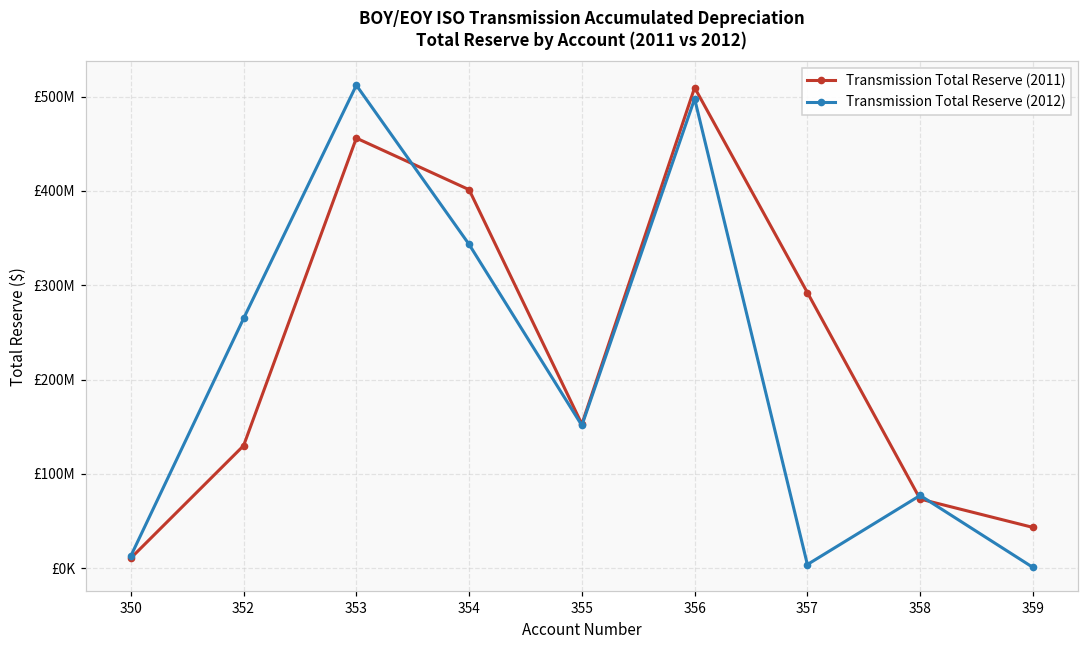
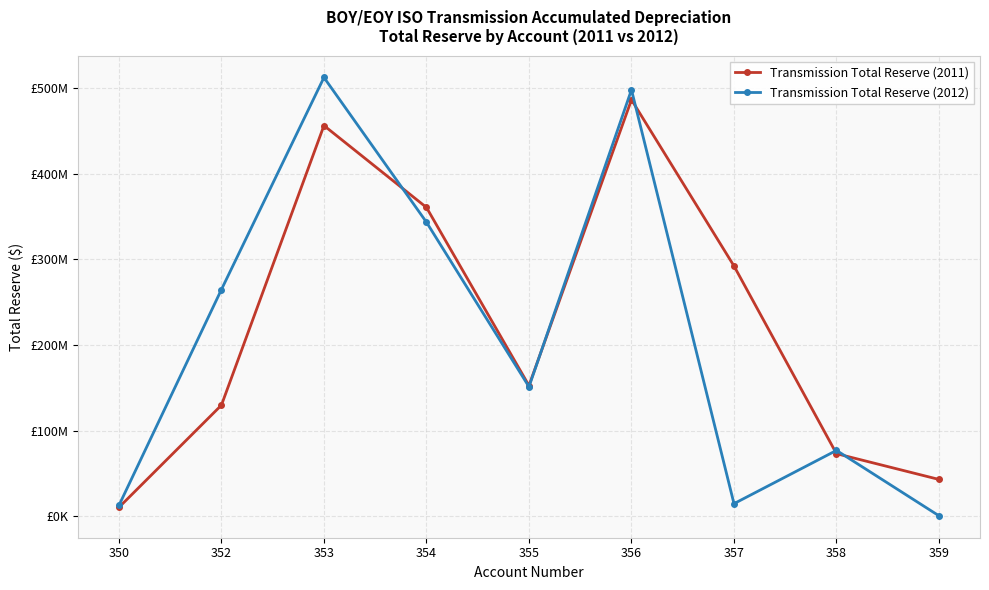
  {
    "Transmission Total Reserve (2011)": {
      "352": "£130000000",
      "353": "£460000000",
-     "354": "£400000000",
-     "356": "£510000000",
+     "354": "£360000000",
+     "356": "£490000000",
      "357": "£290000000",
      "358": "£70000000",
      "359": "£40000000"
    },
    "Transmission Total Reserve (2012)": {
      "352": "£260000000",
      "353": "£510000000",
      "354": "£340000000",
      "356": "£500000000",
-     "357": "£0",
+     "357": "£10000000",
      "358": "£80000000",
      "359": "£0"
    }
  }
